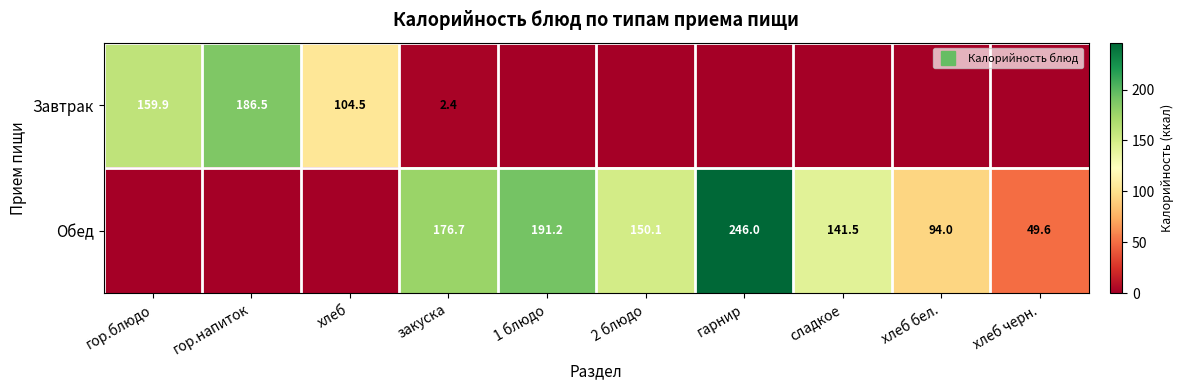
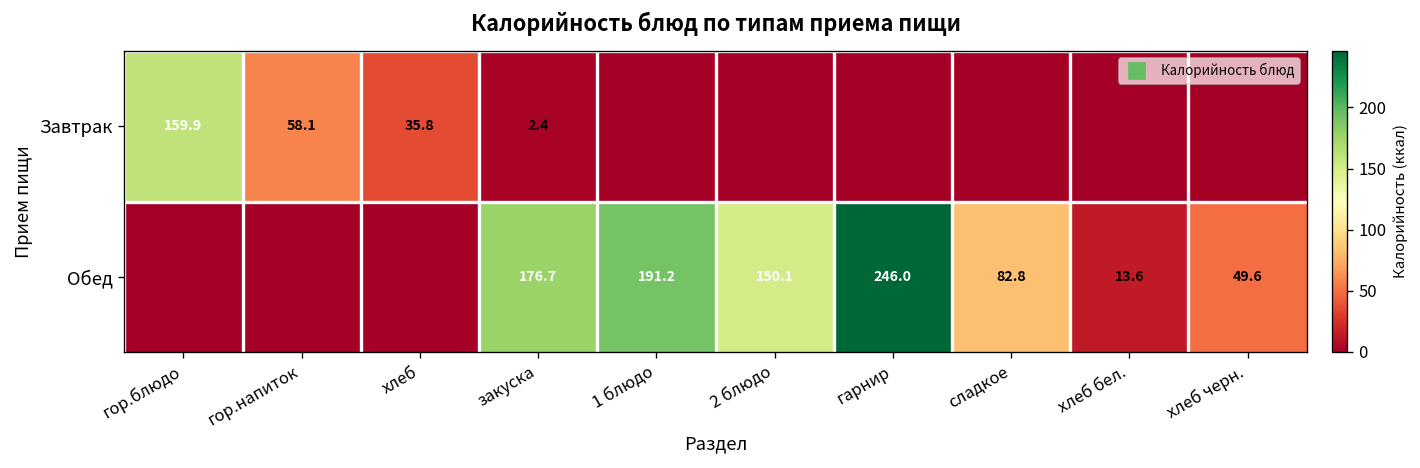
  {
    "Завтрак": {
      "гор.блюдо": 159.9,
-     "гор.напиток": 186.5,
-     "хлеб": 104.5,
+     "гор.напиток": 58.1,
+     "хлеб": 35.8,
      "закуска": 2.4
    },
    "Обед": {
      "закуска": 176.7,
      "1 блюдо": 191.2,
      "2 блюдо": 150.1,
      "гарнир": 246.0,
-     "сладкое": 141.5,
-     "хлеб бел.": 94.0,
+     "сладкое": 82.8,
+     "хлеб бел.": 13.6,
      "хлеб черн.": 49.6
    }
  }
